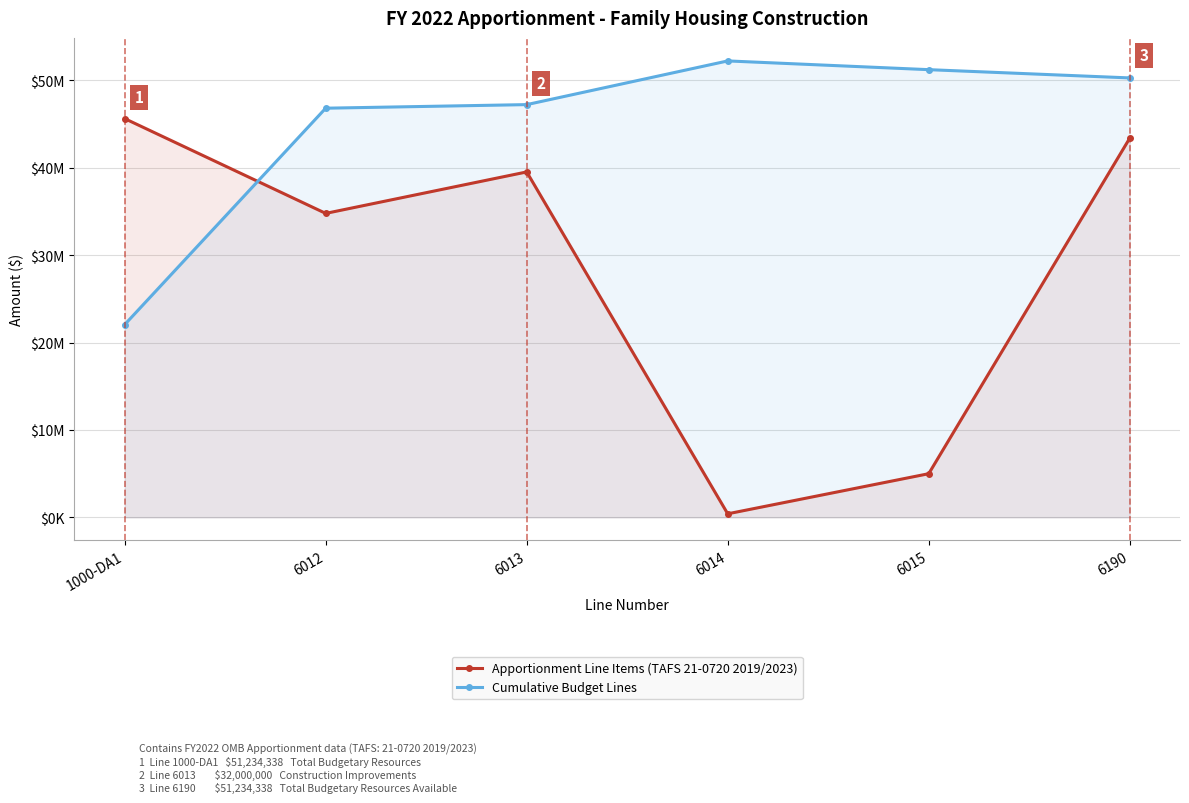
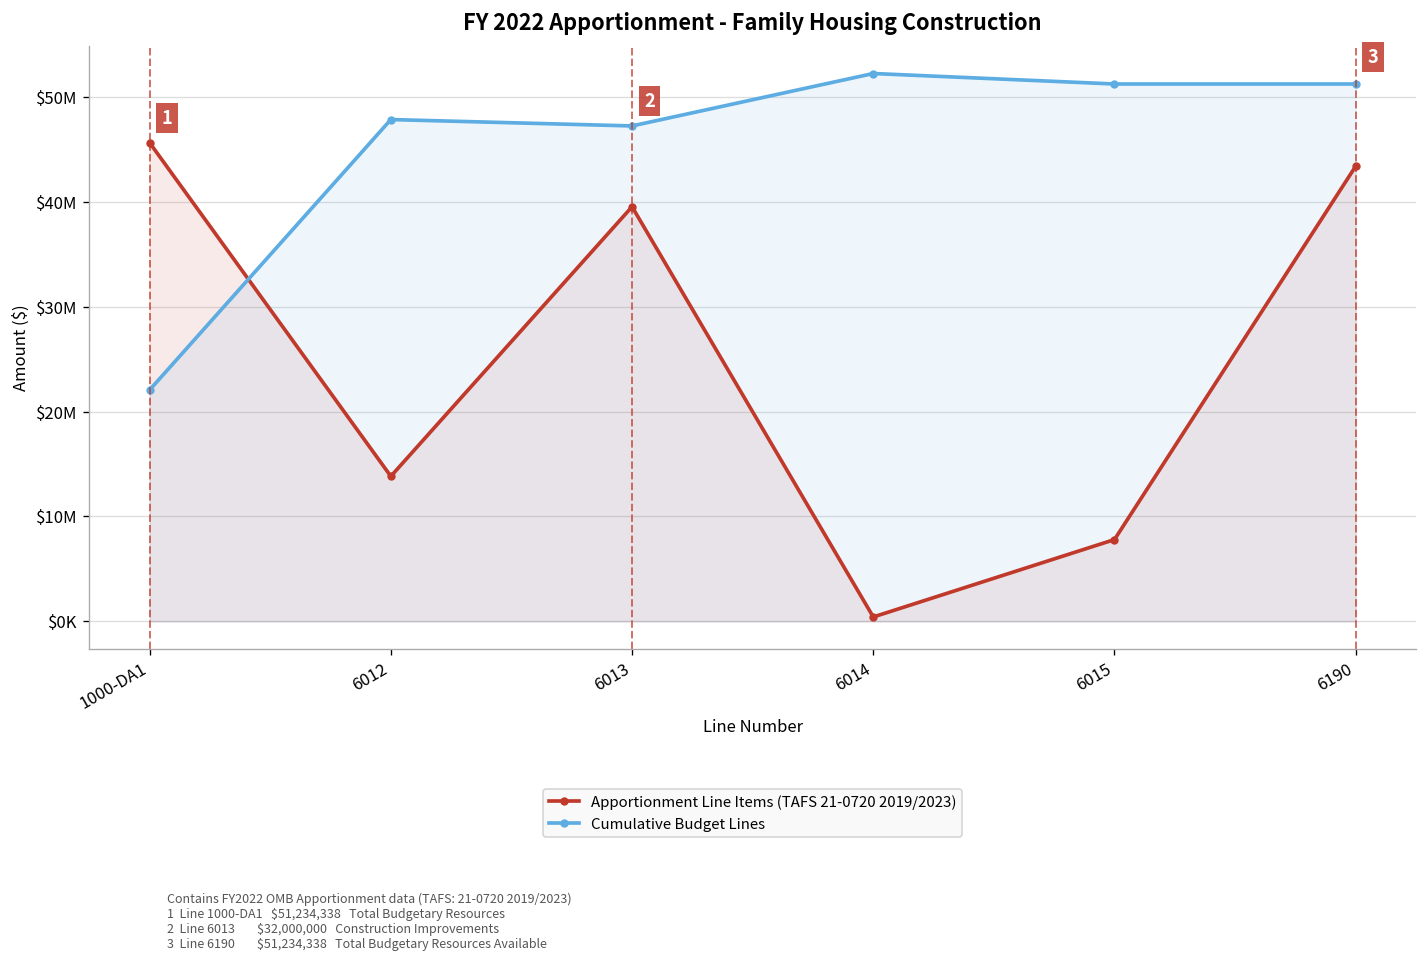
  {
    "Apportionment Line Items (TAFS 21-0720 2019/2023)": {
-     "6012": "$35000000",
+     "6012": "$14000000",
      "6013": "$40000000",
      "6014": "$0",
-     "6015": "$5000000",
+     "6015": "$8000000",
      "6190": "$43000000"
    },
    "Cumulative Budget Lines": {
      "1000-DA1": "$22000000",
-     "6012": "$47000000",
+     "6012": "$48000000",
      "6014": "$52000000",
      "6015": "$51000000",
-     "6190": "$50000000"
+     "6190": "$51000000"
    }
  }
